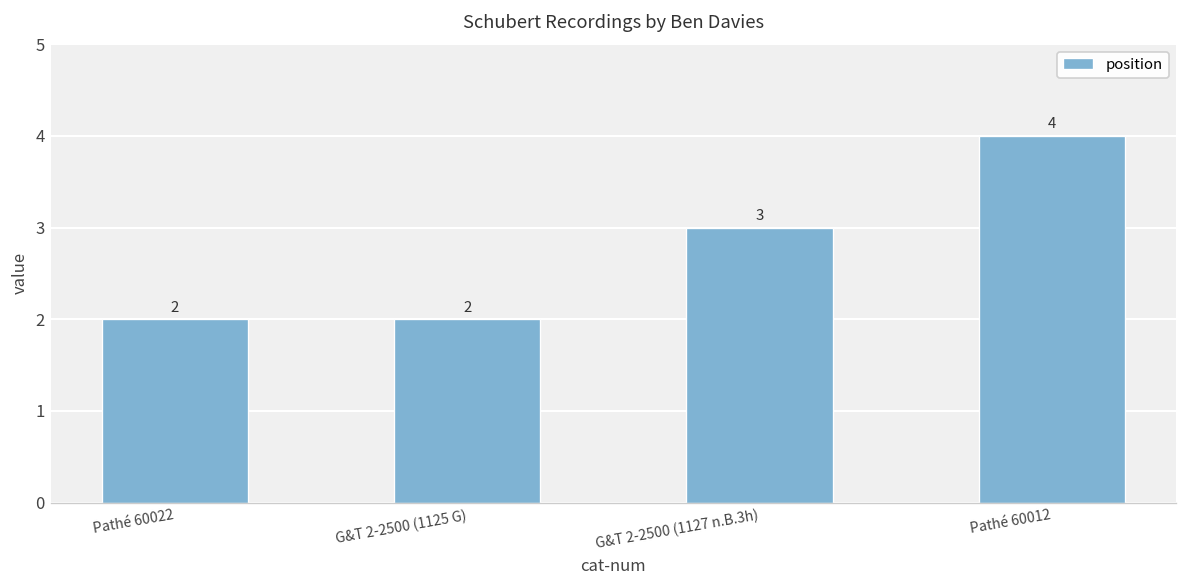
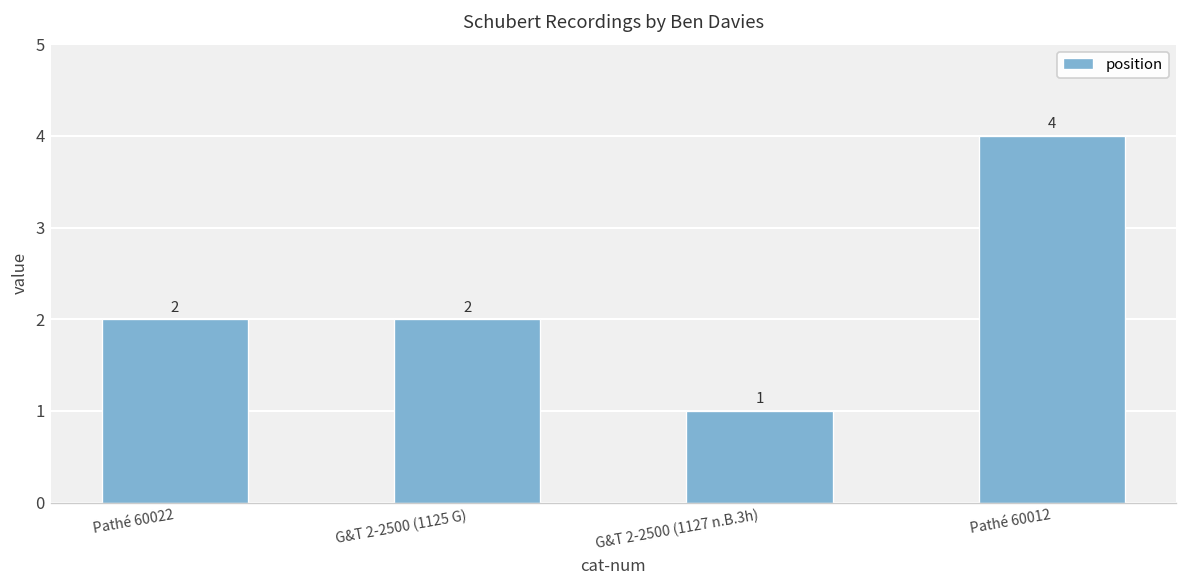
  {
    "Pathé 60022": 2,
    "G&T 2-2500 (1125 G)": 2,
-   "G&T 2-2500 (1127 n.B.3h)": 3,
+   "G&T 2-2500 (1127 n.B.3h)": 1,
    "Pathé 60012": 4
  }
